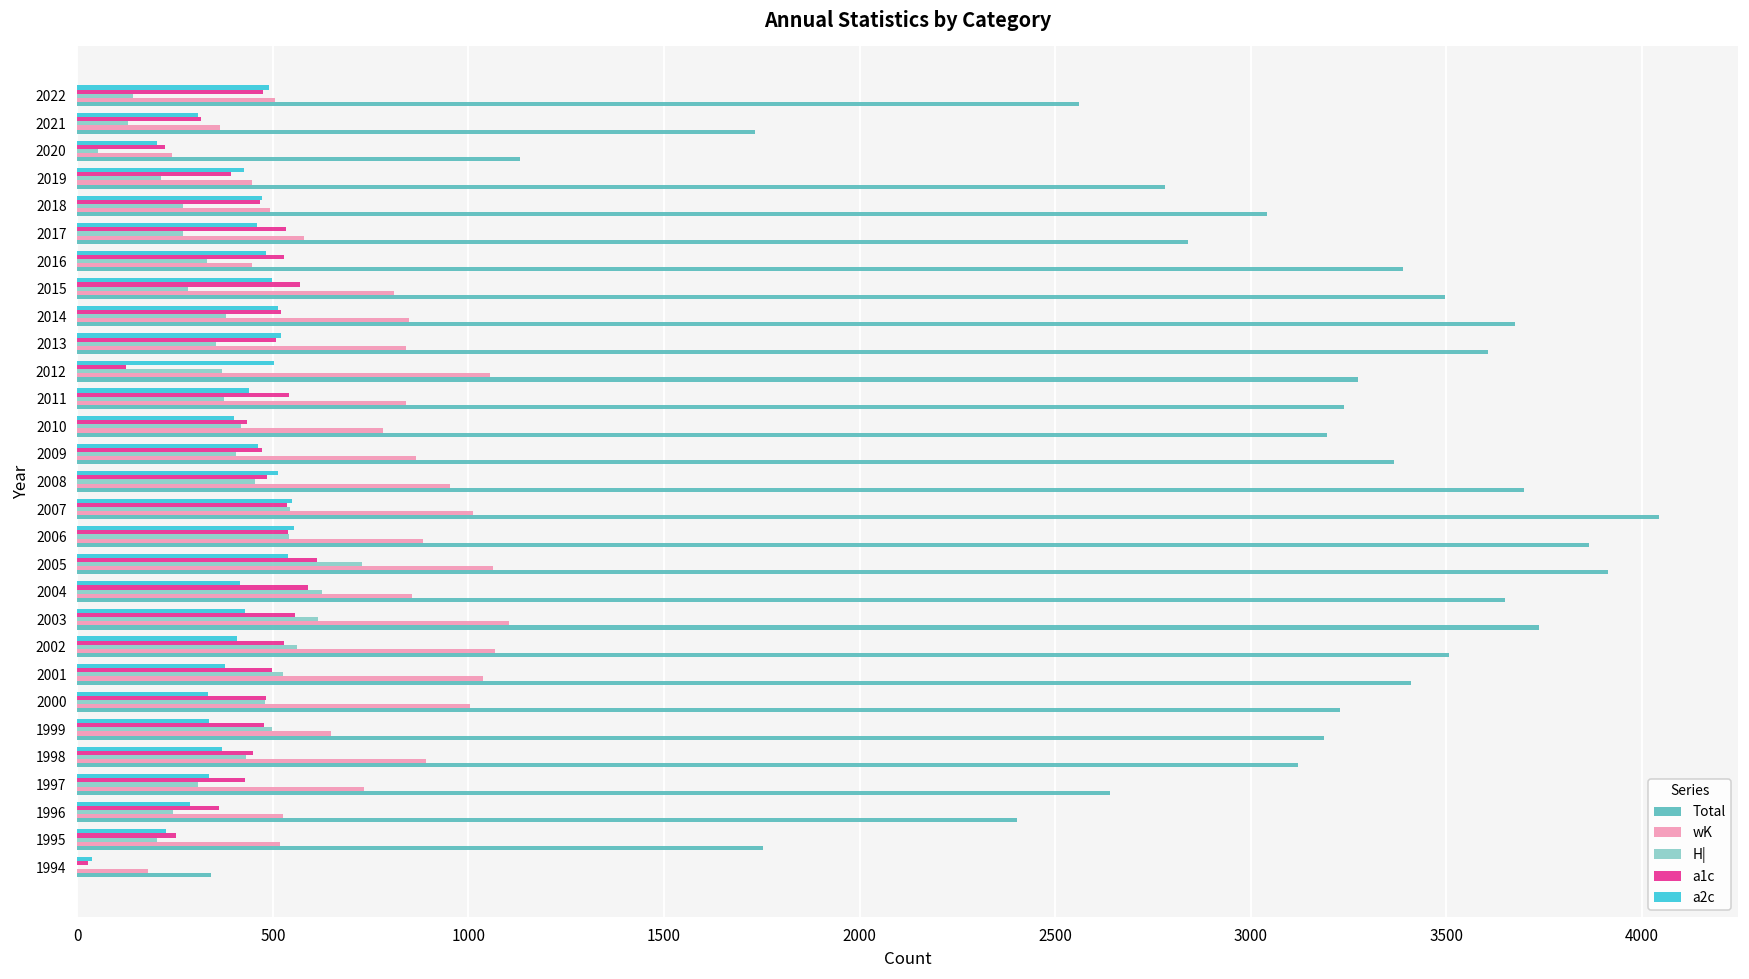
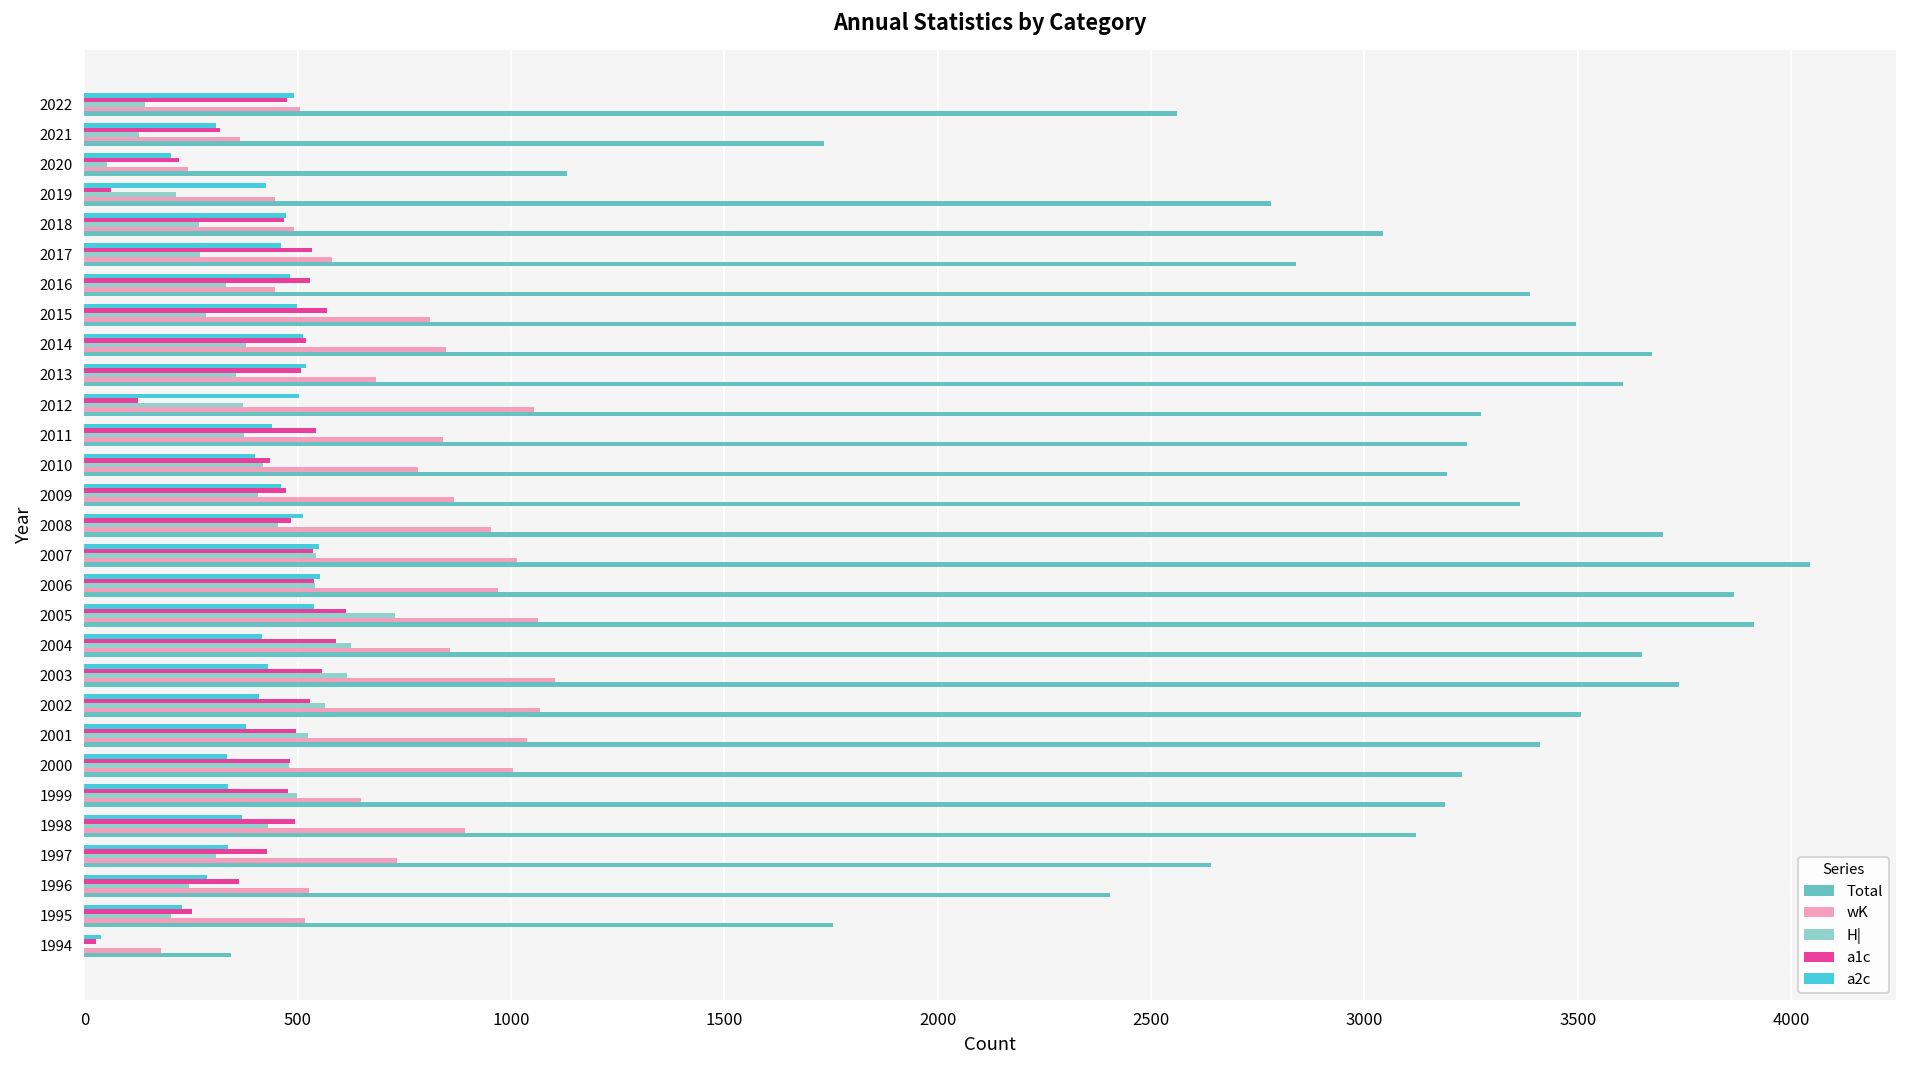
  {
    "wK": {
      "2022": 510,
      "2021": 360,
      "2020": 240,
      "2019": 450,
      "2018": 490,
      "2017": 580,
      "2016": 450,
      "2015": 810,
      "2014": 850,
-     "2013": 840,
+     "2013": 680,
      "2012": 1060,
      "2011": 840,
      "2010": 780,
      "2009": 870,
      "2008": 950,
      "2007": 1010,
-     "2006": 890,
+     "2006": 970,
      "2005": 1060,
      "2004": 860,
      "2003": 1100,
      "2002": 1070,
      "2001": 1040,
      "2000": 1000,
      "1999": 650,
      "1998": 890,
      "1997": 730,
      "1996": 530,
      "1995": 520,
      "1994": 180
    },
    "a1c": {
      "2022": 480,
      "2021": 320,
      "2020": 220,
-     "2019": 390,
+     "2019": 60,
      "2018": 470,
      "2017": 530,
      "2016": 530,
      "2015": 570,
      "2014": 520,
      "2013": 510,
      "2012": 130,
      "2011": 540,
      "2010": 440,
      "2009": 470,
      "2008": 490,
      "2007": 540,
      "2006": 540,
      "2005": 610,
      "2004": 590,
      "2003": 560,
      "2002": 530,
      "2001": 500,
      "2000": 480,
      "1999": 480,
-     "1998": 450,
+     "1998": 490,
      "1997": 430,
      "1996": 360,
      "1995": 250,
      "1994": 30
    }
  }
